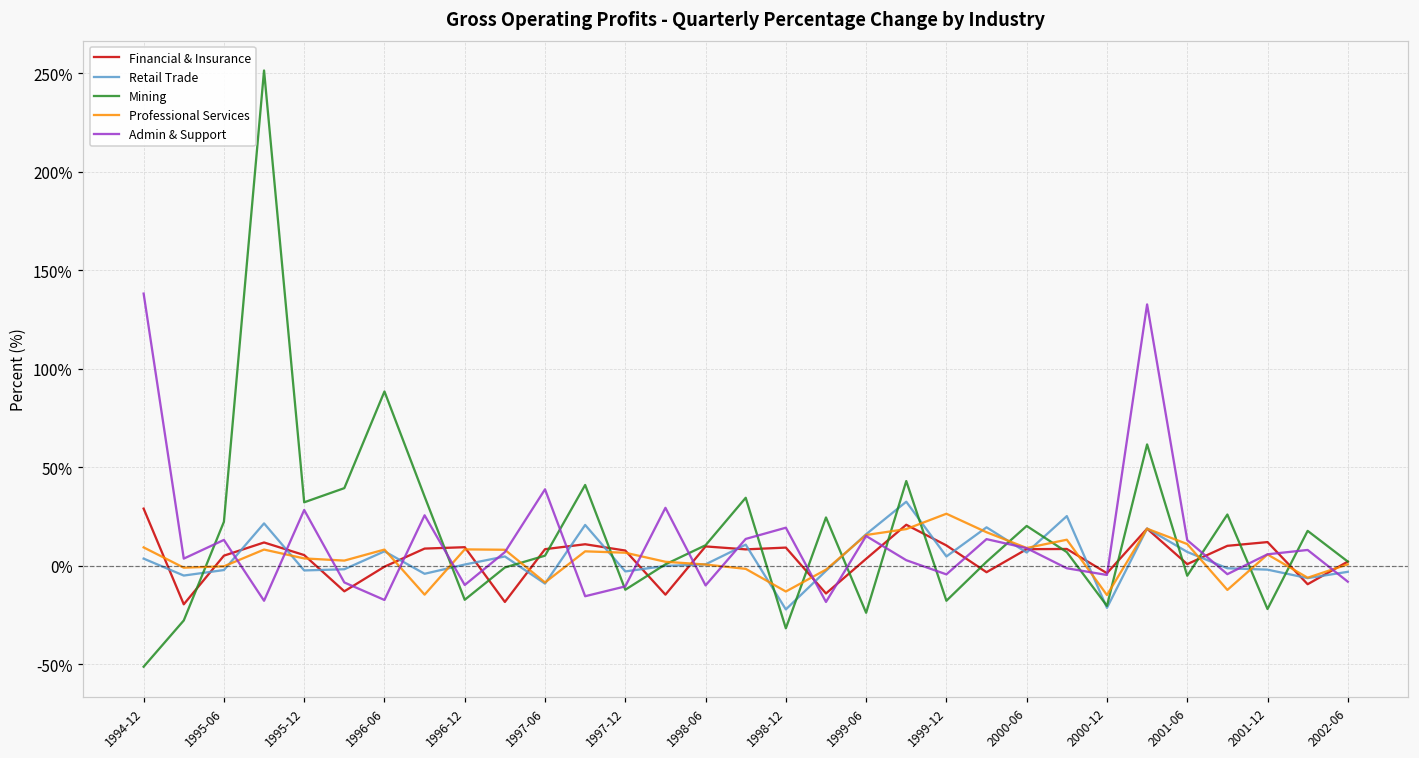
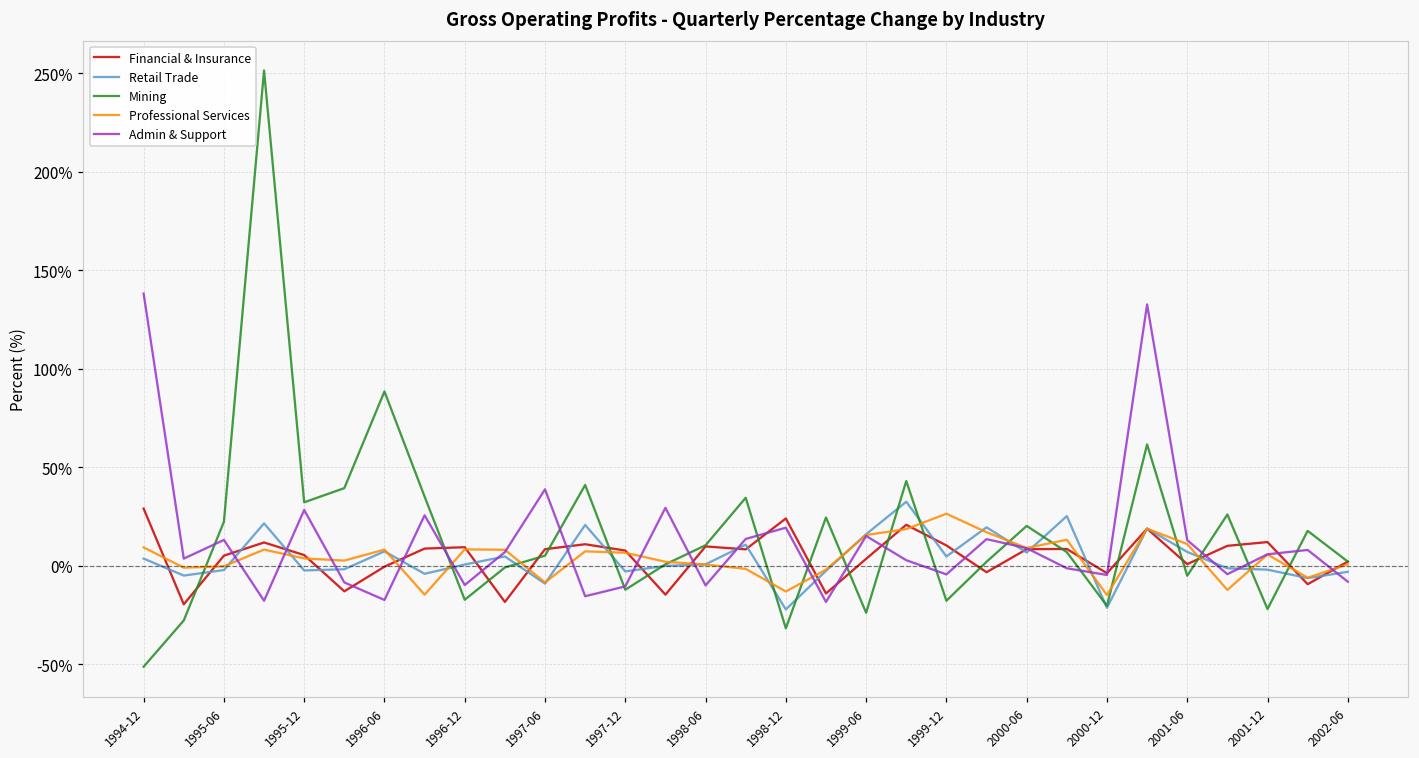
  {
    "Financial & Insurance": {
      "1994-12": "29%",
      "1995-06": "5%",
      "1995-12": "5%",
      "1996-06": "-1%",
      "1997-06": "8%",
-     "1998-12": "9%",
+     "1998-12": "24%",
      "1999-06": "4%",
      "1999-12": "10%",
      "2001-06": "1%",
      "2001-12": "12%"
    },
    "Retail Trade": {
      "1994-12": "4%",
      "1995-06": "-2%",
      "1995-12": "-2%",
      "1996-12": "1%",
      "1997-12": "-3%",
      "1998-12": "-22%",
      "1999-12": "5%",
      "2000-06": "7%",
      "2001-06": "7%",
      "2001-12": "-2%",
      "2002-06": "-3%"
    },
    "Mining": {
      "1994-12": "-51%",
      "1995-06": "22%",
      "1995-12": "32%",
      "1996-06": "89%",
      "1996-12": "-17%",
      "1997-06": "5%",
      "1997-12": "-12%",
      "1998-12": "-32%",
      "1999-06": "-24%",
      "1999-12": "-18%",
      "2000-06": "20%",
      "2001-06": "-5%",
      "2001-12": "-22%"
    },
    "Professional Services": {
      "1994-12": "9%",
      "1995-06": "0%",
      "1995-12": "4%",
      "1998-12": "-13%",
      "1999-12": "26%",
      "2000-12": "-15%",
      "2001-06": "11%"
    },
    "Admin & Support": {
      "1994-12": "138%",
      "1995-06": "13%",
      "1995-12": "28%",
      "1996-06": "-17%",
      "1996-12": "-10%",
      "1997-06": "39%",
      "1997-12": "-11%",
      "1998-06": "-10%",
      "1998-12": "19%",
      "1999-12": "-4%",
      "2001-06": "13%",
      "2002-06": "-8%"
    }
  }
